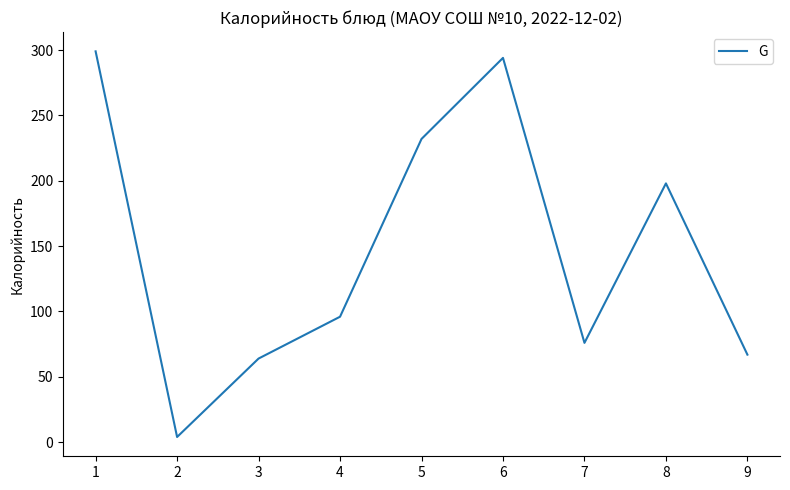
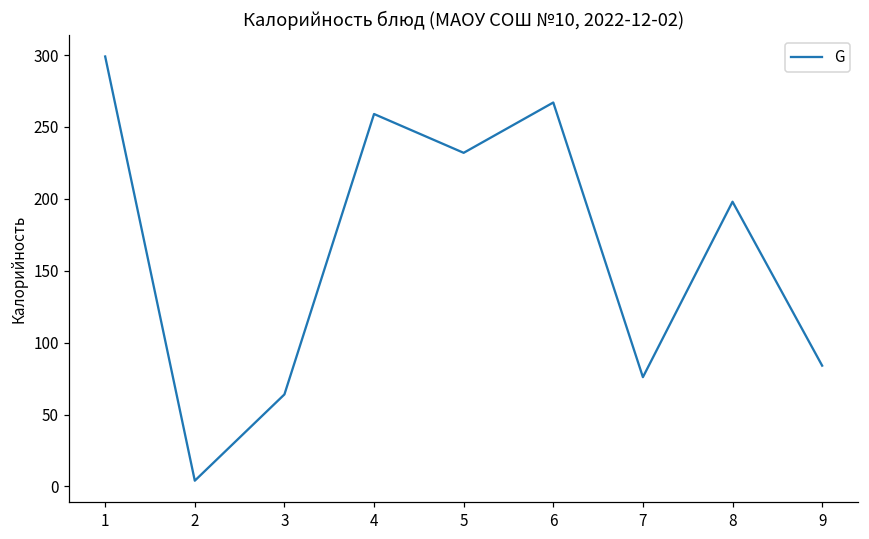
  {
    "1": 299,
    "2": 4,
    "3": 64,
-   "4": 96,
+   "4": 259,
    "5": 232,
-   "6": 294,
+   "6": 267,
    "7": 76,
    "8": 198,
-   "9": 67
+   "9": 84
  }
